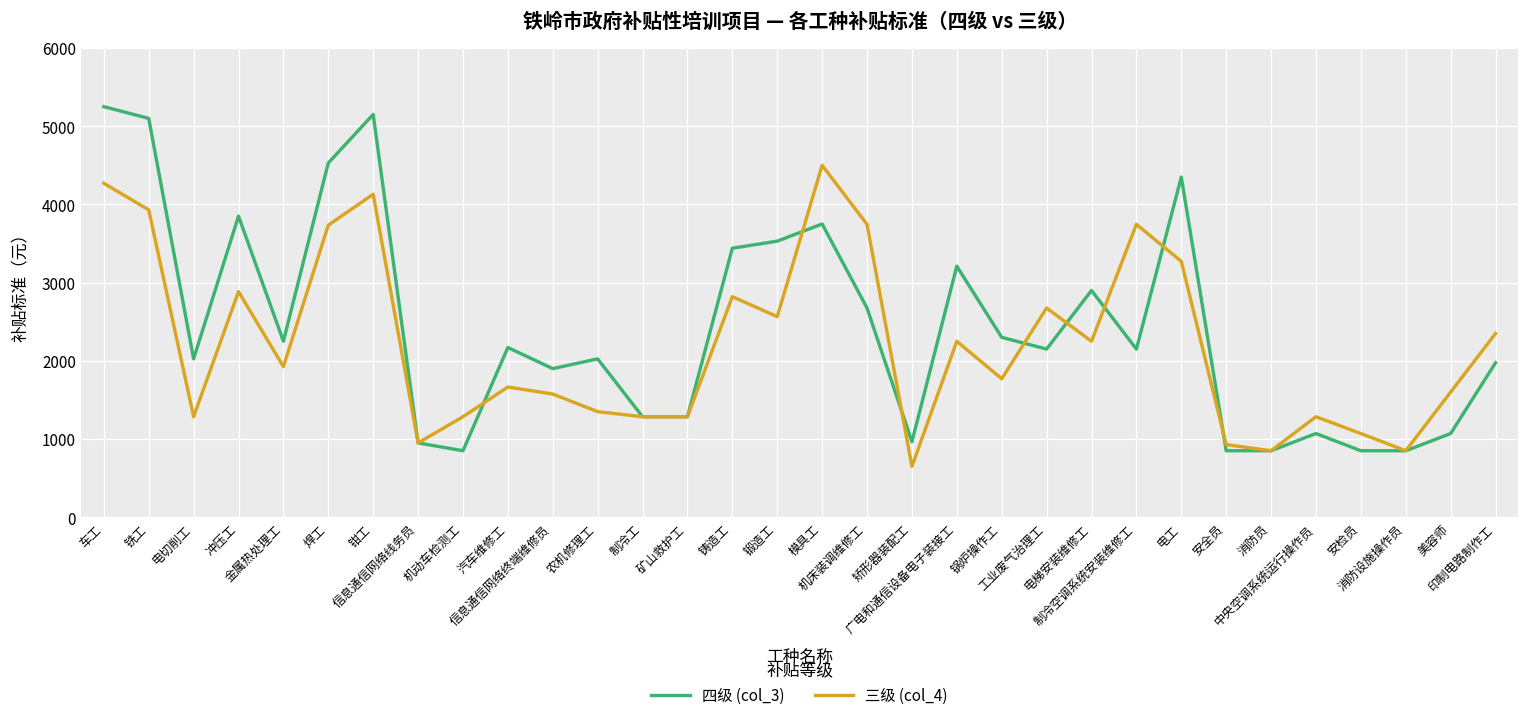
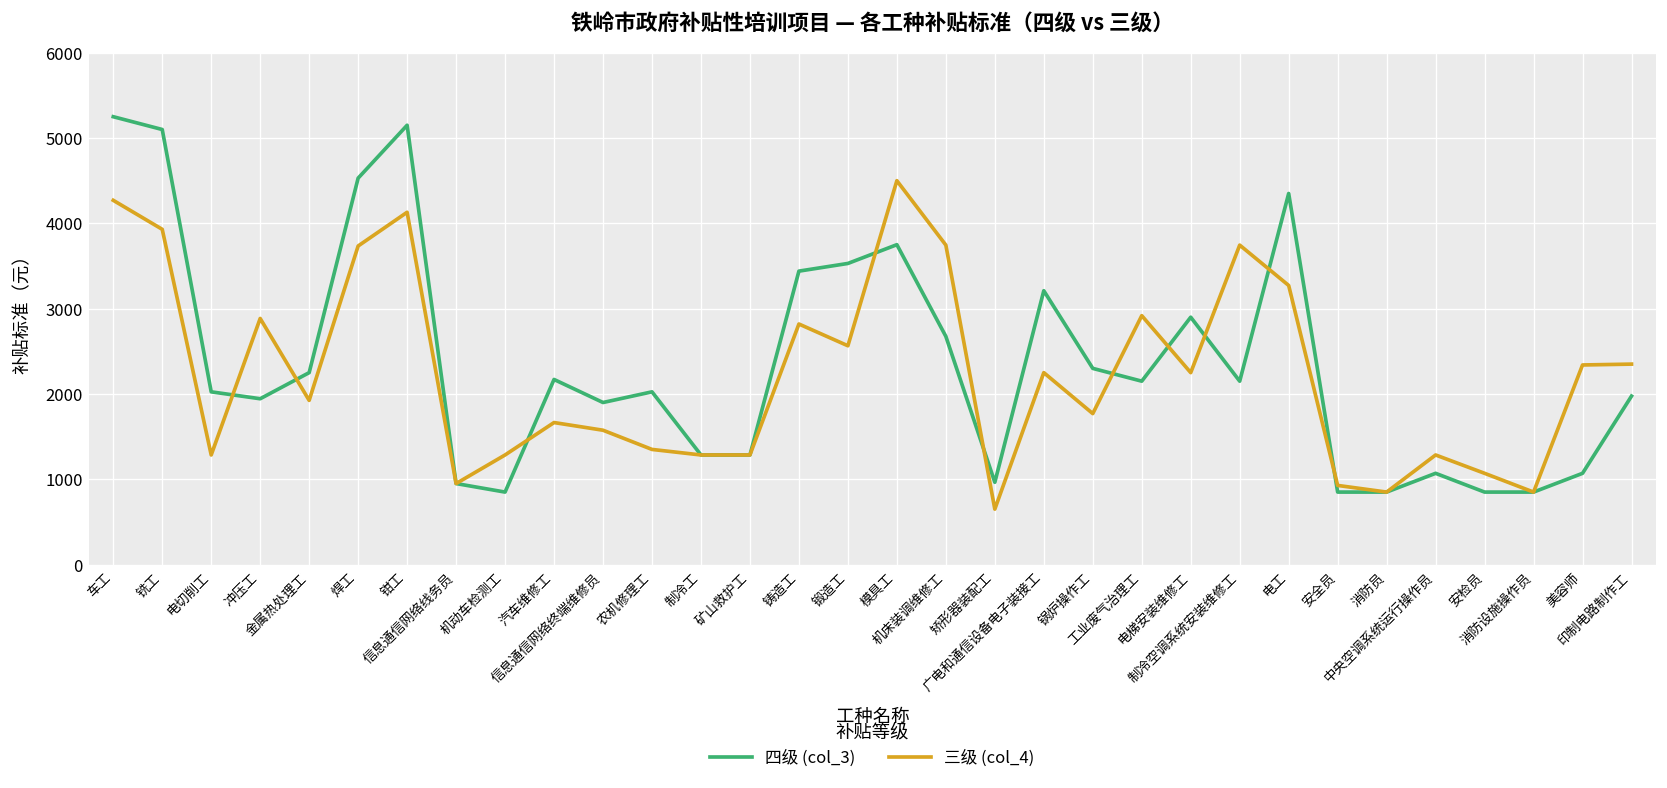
  {
    "四级 (col_3)": {
      "车工": 5300,
      "铣工": 5100,
      "电切削工": 2000,
-     "冲压工": 3900,
+     "冲压工": 1900,
      "金属热处理工": 2300,
      "焊工": 4500,
      "钳工": 5200,
      "机动车检测工": 900,
      "汽车维修工": 2200,
      "信息通信网络终端维修员": 1900,
      "农机修理工": 2000,
      "铸造工": 3400,
      "锻造工": 3500,
      "模具工": 3800,
      "机床装调维修工": 2700,
      "矫形器装配工": 1000,
      "广电和通信设备电子装接工": 3200,
      "锅炉操作工": 2300,
      "工业废气治理工": 2200,
      "电梯安装维修工": 2900,
      "制冷空调系统安装维修工": 2200,
      "电工": 4400,
      "安全员": 900,
      "中央空调系统运行操作员": 1100,
      "安检员": 900,
      "美容师": 1100,
      "印制电路制作工": 2000
    },
    "三级 (col_4)": {
      "车工": 4300,
      "铣工": 3900,
      "电切削工": 1300,
      "冲压工": 2900,
      "金属热处理工": 1900,
      "焊工": 3700,
      "钳工": 4100,
      "机动车检测工": 1300,
      "汽车维修工": 1700,
      "信息通信网络终端维修员": 1600,
      "农机修理工": 1400,
      "铸造工": 2800,
      "锻造工": 2600,
      "模具工": 4500,
      "机床装调维修工": 3700,
      "矫形器装配工": 700,
      "广电和通信设备电子装接工": 2300,
      "锅炉操作工": 1800,
-     "工业废气治理工": 2700,
+     "工业废气治理工": 2900,
      "电梯安装维修工": 2300,
      "制冷空调系统安装维修工": 3700,
      "电工": 3300,
      "安全员": 900,
      "中央空调系统运行操作员": 1300,
      "安检员": 1100,
-     "美容师": 1600,
+     "美容师": 2300,
      "印制电路制作工": 2400
    }
  }
